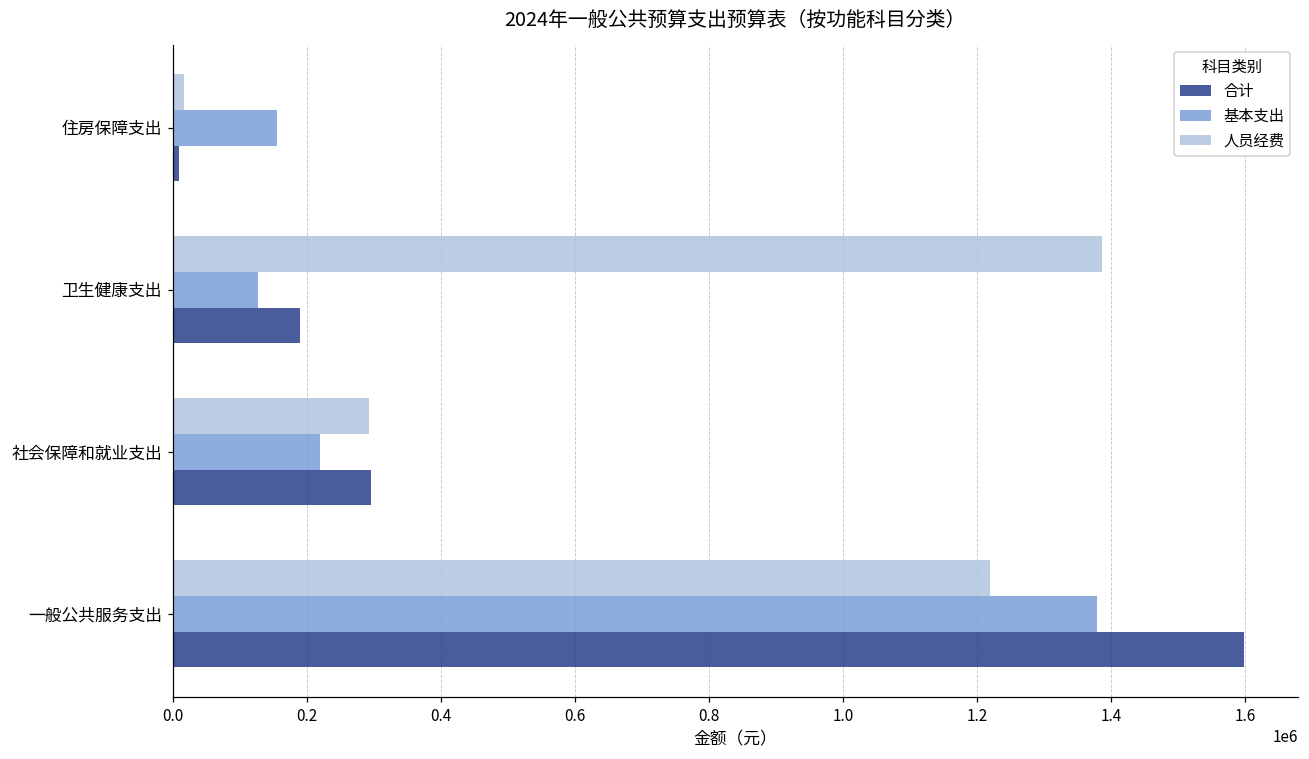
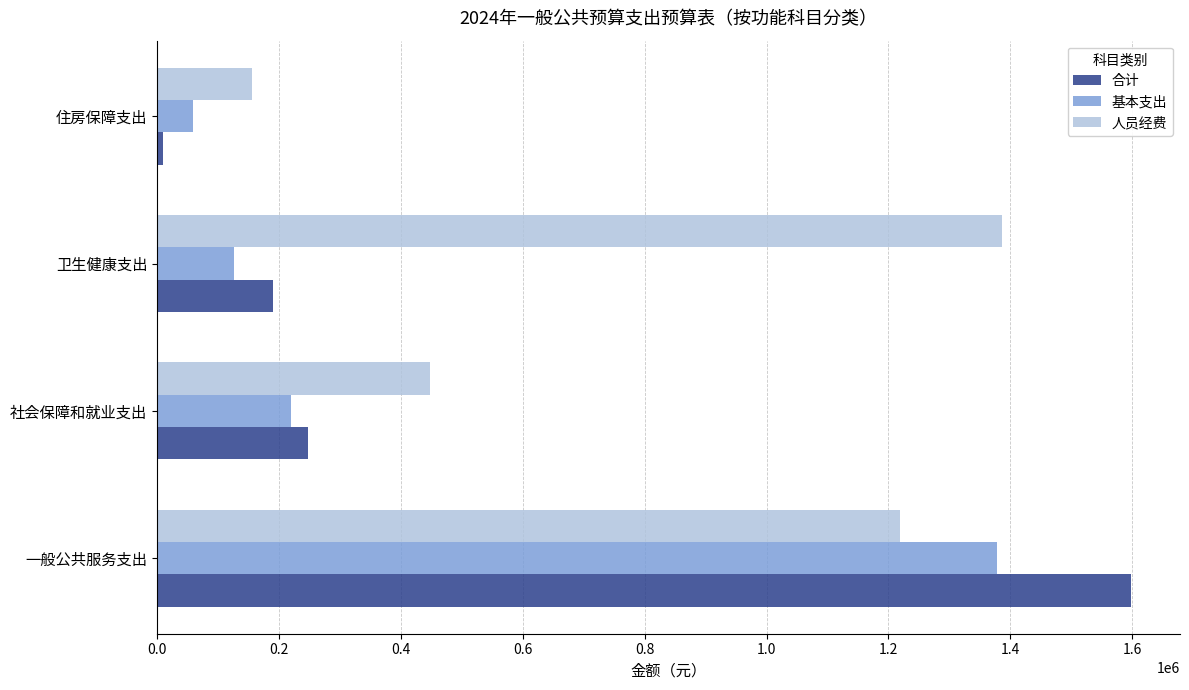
  {
    "合计": {
      "住房保障支出": 10000,
      "卫生健康支出": 190000,
-     "社会保障和就业支出": 300000,
+     "社会保障和就业支出": 250000,
      "一般公共服务支出": 1600000
    },
    "基本支出": {
-     "住房保障支出": 160000,
+     "住房保障支出": 60000,
      "卫生健康支出": 130000,
      "社会保障和就业支出": 220000,
      "一般公共服务支出": 1380000
    },
    "人员经费": {
-     "住房保障支出": 20000,
+     "住房保障支出": 160000,
      "卫生健康支出": 1390000,
-     "社会保障和就业支出": 290000,
+     "社会保障和就业支出": 450000,
      "一般公共服务支出": 1220000
    }
  }
